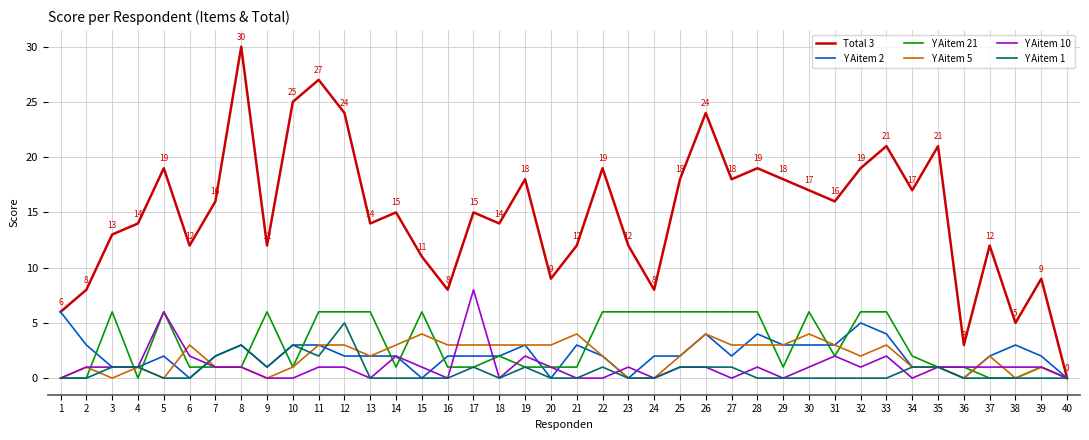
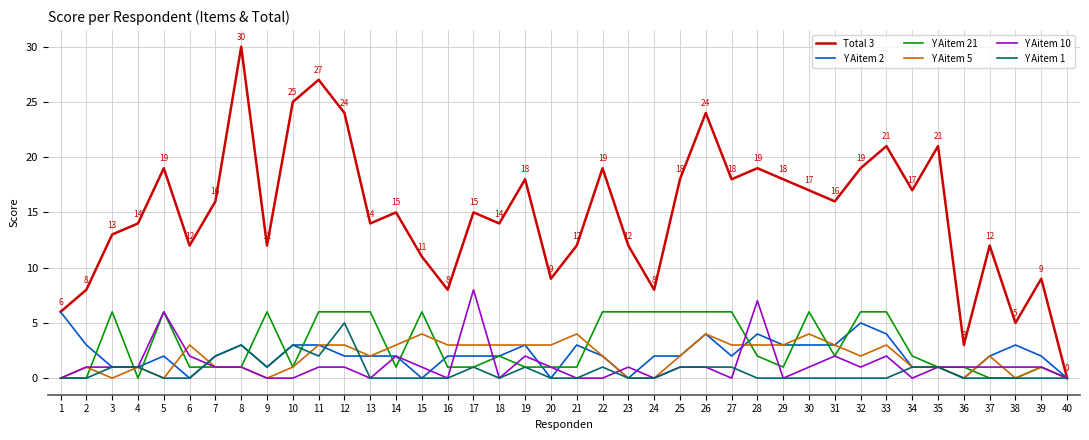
  {
    "Total 3": {
      "2": 8,
      "3": 13,
      "4": 14,
      "5": 19,
      "6": 12,
      "7": 16,
      "8": 30,
      "9": 12,
      "10": 25,
      "11": 27,
      "12": 24,
      "13": 14,
      "14": 15,
      "15": 11,
      "16": 8,
      "17": 15,
      "18": 14,
      "19": 18,
      "20": 9,
      "21": 12,
      "22": 19,
      "23": 12,
      "24": 8,
      "25": 18,
      "26": 24,
      "27": 18,
      "28": 19,
      "29": 18,
      "30": 17,
      "31": 16,
      "32": 19,
      "33": 21,
      "34": 17,
      "35": 21,
      "37": 12,
      "38": 5,
      "39": 9
    },
    "Y Aitem 2": {
      "2": 3,
      "5": 2,
      "12": 2,
      "16": 2,
      "17": 2,
      "21": 3,
      "24": 2,
      "27": 2,
      "28": 4,
      "30": 3,
      "32": 5,
      "33": 4,
      "38": 3,
      "39": 2
    },
    "Y Aitem 21": {
      "3": 6,
      "4": 0,
      "6": 1,
      "9": 6,
      "11": 6,
      "12": 6,
      "13": 6,
      "14": 1,
      "15": 6,
      "16": 1,
      "21": 1,
      "22": 6,
      "23": 6,
      "24": 6,
      "25": 6,
      "26": 6,
      "27": 6,
-     "28": 6,
+     "28": 2,
      "29": 1,
      "30": 6,
      "32": 6,
      "33": 6,
      "34": 2
    },
    "Y Aitem 5": {
      "3": 0,
      "6": 3,
      "12": 3,
      "14": 3,
      "15": 4,
      "16": 3,
      "17": 3,
      "18": 3,
      "20": 3,
      "21": 4,
      "27": 3,
      "28": 3,
      "30": 4,
      "32": 2,
      "33": 3
    },
    "Y Aitem 10": {
      "6": 2,
      "10": 0,
      "11": 1,
      "12": 1,
      "15": 1,
      "19": 2,
      "22": 0,
      "23": 1,
      "27": 0,
-     "28": 1,
+     "28": 7,
      "30": 1,
      "32": 1,
      "33": 2,
      "34": 0,
      "37": 1,
      "38": 1
    },
    "Y Aitem 1": {
      "11": 2,
      "12": 5,
      "14": 0,
      "22": 1,
      "27": 1,
      "28": 0,
      "30": 0,
      "31": 0,
      "32": 0,
      "33": 0
    }
  }
